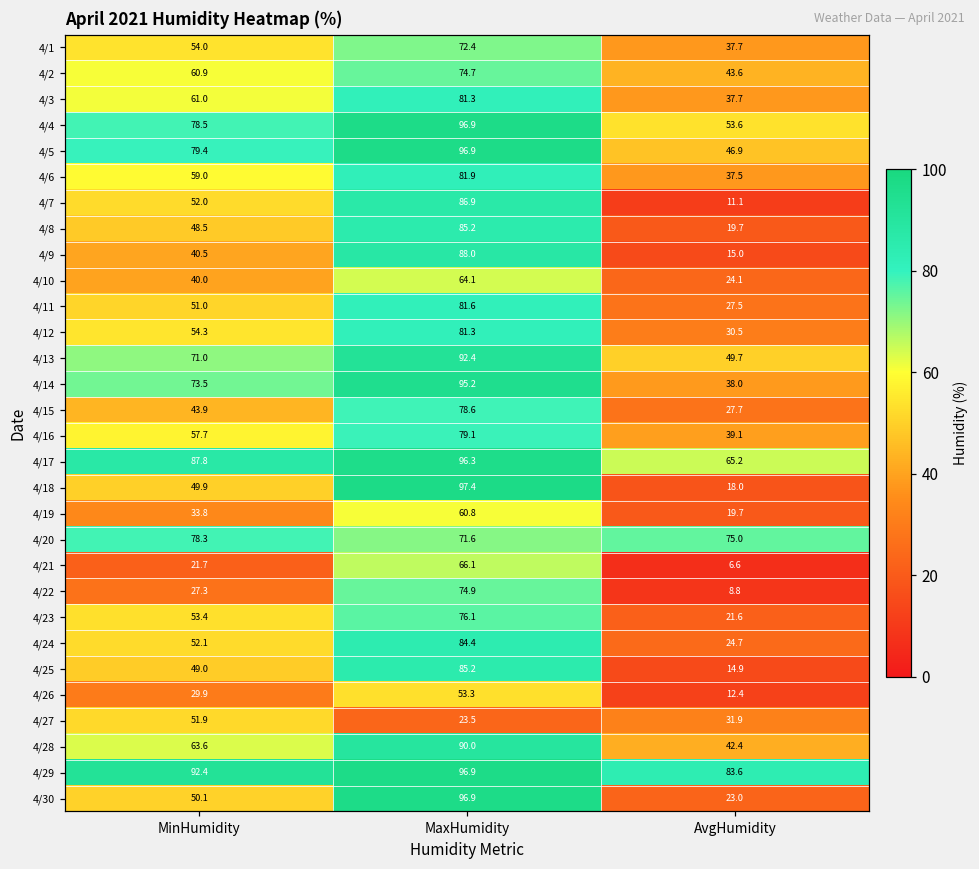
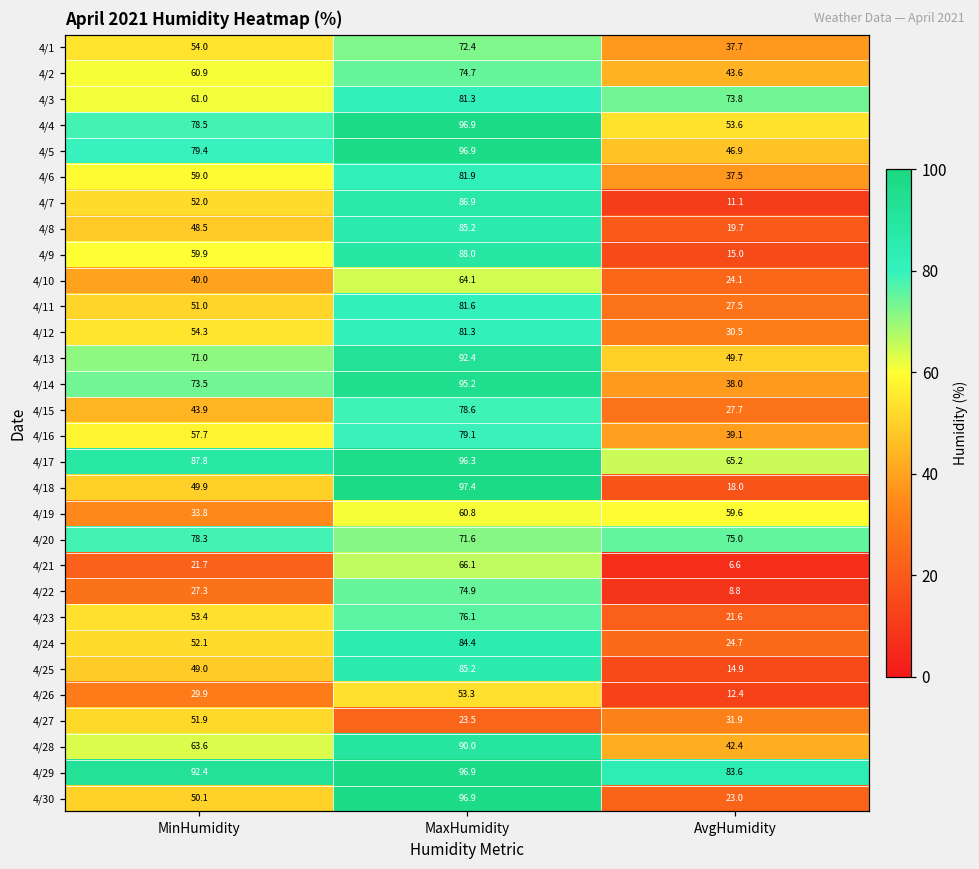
  {
    "4/1": {
      "MinHumidity": 54.0,
      "MaxHumidity": 72.4,
      "AvgHumidity": 37.7
    },
    "4/2": {
      "MinHumidity": 60.9,
      "MaxHumidity": 74.7,
      "AvgHumidity": 43.6
    },
    "4/3": {
      "MinHumidity": 61.0,
      "MaxHumidity": 81.3,
-     "AvgHumidity": 37.7
+     "AvgHumidity": 73.8
    },
    "4/4": {
      "MinHumidity": 78.5,
      "MaxHumidity": 96.9,
      "AvgHumidity": 53.6
    },
    "4/5": {
      "MinHumidity": 79.4,
      "MaxHumidity": 96.9,
      "AvgHumidity": 46.9
    },
    "4/6": {
      "MinHumidity": 59.0,
      "MaxHumidity": 81.9,
      "AvgHumidity": 37.5
    },
    "4/7": {
      "MinHumidity": 52.0,
      "MaxHumidity": 86.9,
      "AvgHumidity": 11.1
    },
    "4/8": {
      "MinHumidity": 48.5,
      "MaxHumidity": 85.2,
      "AvgHumidity": 19.7
    },
    "4/9": {
-     "MinHumidity": 40.5,
+     "MinHumidity": 59.9,
      "MaxHumidity": 88.0,
      "AvgHumidity": 15.0
    },
    "4/10": {
      "MinHumidity": 40.0,
      "MaxHumidity": 64.1,
      "AvgHumidity": 24.1
    },
    "4/11": {
      "MinHumidity": 51.0,
      "MaxHumidity": 81.6,
      "AvgHumidity": 27.5
    },
    "4/12": {
      "MinHumidity": 54.3,
      "MaxHumidity": 81.3,
      "AvgHumidity": 30.5
    },
    "4/13": {
      "MinHumidity": 71.0,
      "MaxHumidity": 92.4,
      "AvgHumidity": 49.7
    },
    "4/14": {
      "MinHumidity": 73.5,
      "MaxHumidity": 95.2,
      "AvgHumidity": 38.0
    },
    "4/15": {
      "MinHumidity": 43.9,
      "MaxHumidity": 78.6,
      "AvgHumidity": 27.7
    },
    "4/16": {
      "MinHumidity": 57.7,
      "MaxHumidity": 79.1,
      "AvgHumidity": 39.1
    },
    "4/17": {
      "MinHumidity": 87.8,
      "MaxHumidity": 96.3,
      "AvgHumidity": 65.2
    },
    "4/18": {
      "MinHumidity": 49.9,
      "MaxHumidity": 97.4,
      "AvgHumidity": 18.0
    },
    "4/19": {
      "MinHumidity": 33.8,
      "MaxHumidity": 60.8,
-     "AvgHumidity": 19.7
+     "AvgHumidity": 59.6
    },
    "4/20": {
      "MinHumidity": 78.3,
      "MaxHumidity": 71.6,
      "AvgHumidity": 75.0
    },
    "4/21": {
      "MinHumidity": 21.7,
      "MaxHumidity": 66.1,
      "AvgHumidity": 6.6
    },
    "4/22": {
      "MinHumidity": 27.3,
      "MaxHumidity": 74.9,
      "AvgHumidity": 8.8
    },
    "4/23": {
      "MinHumidity": 53.4,
      "MaxHumidity": 76.1,
      "AvgHumidity": 21.6
    },
    "4/24": {
      "MinHumidity": 52.1,
      "MaxHumidity": 84.4,
      "AvgHumidity": 24.7
    },
    "4/25": {
      "MinHumidity": 49.0,
      "MaxHumidity": 85.2,
      "AvgHumidity": 14.9
    },
    "4/26": {
      "MinHumidity": 29.9,
      "MaxHumidity": 53.3,
      "AvgHumidity": 12.4
    },
    "4/27": {
      "MinHumidity": 51.9,
      "MaxHumidity": 23.5,
      "AvgHumidity": 31.9
    },
    "4/28": {
      "MinHumidity": 63.6,
      "MaxHumidity": 90.0,
      "AvgHumidity": 42.4
    },
    "4/29": {
      "MinHumidity": 92.4,
      "MaxHumidity": 96.9,
      "AvgHumidity": 83.6
    },
    "4/30": {
      "MinHumidity": 50.1,
      "MaxHumidity": 96.9,
      "AvgHumidity": 23.0
    }
  }
